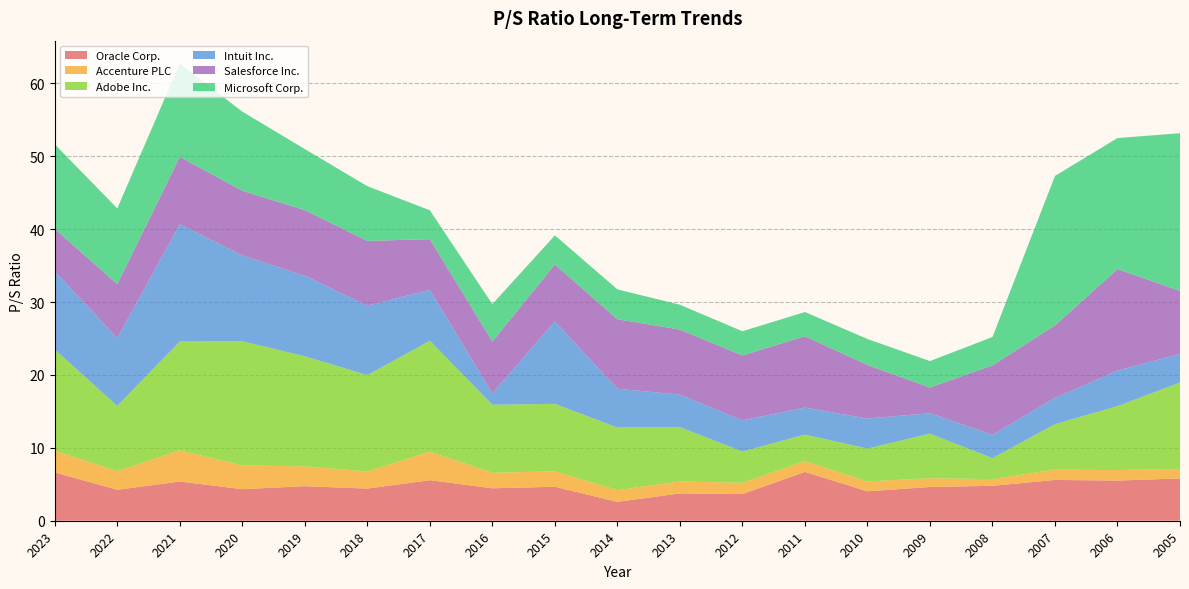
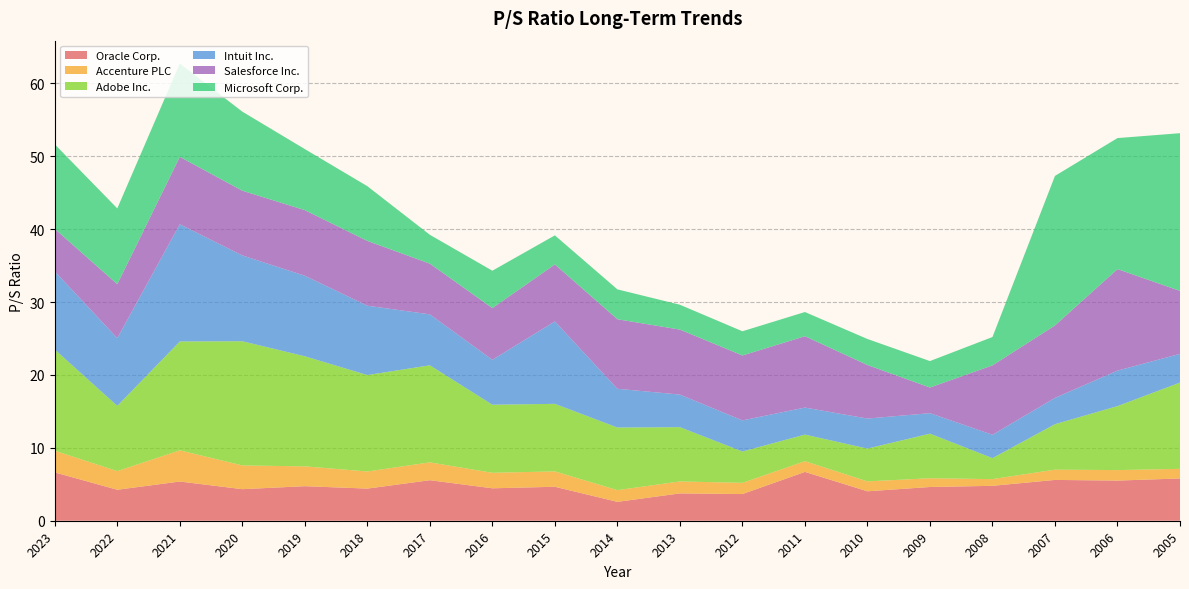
  {
    "Oracle Corp.": {
      "2023": 7,
      "2022": 4,
      "2021": 5,
      "2020": 4,
      "2019": 5,
      "2018": 4,
      "2017": 6,
      "2016": 4,
      "2015": 5,
      "2014": 3,
      "2013": 4,
      "2012": 4,
      "2011": 7,
      "2010": 4,
      "2009": 5,
      "2008": 5,
      "2007": 6,
      "2006": 6,
      "2005": 6
    },
    "Accenture PLC": {
      "2023": 3,
      "2022": 3,
      "2021": 4,
      "2020": 3,
      "2019": 3,
      "2018": 2,
-     "2017": 4,
+     "2017": 2,
      "2016": 2,
      "2015": 2,
      "2014": 2,
      "2013": 2,
      "2012": 2,
      "2011": 1,
      "2010": 1,
      "2009": 1,
      "2008": 1,
      "2007": 1,
      "2006": 1,
      "2005": 1
    },
    "Adobe Inc.": {
      "2023": 14,
      "2022": 9,
      "2021": 15,
      "2020": 17,
      "2019": 15,
      "2018": 13,
-     "2017": 15,
+     "2017": 13,
      "2016": 9,
      "2015": 9,
      "2014": 9,
      "2013": 7,
      "2012": 4,
      "2011": 4,
      "2010": 5,
      "2009": 6,
      "2008": 3,
      "2007": 6,
      "2006": 9,
      "2005": 12
    },
    "Intuit Inc.": {
      "2023": 11,
      "2022": 9,
      "2021": 16,
      "2020": 12,
      "2019": 11,
      "2018": 10,
      "2017": 7,
-     "2016": 2,
+     "2016": 6,
      "2015": 11,
      "2014": 5,
      "2013": 4,
      "2012": 4,
      "2011": 4,
      "2010": 4,
      "2009": 3,
      "2008": 3,
      "2007": 4,
      "2006": 5,
      "2005": 4
    },
    "Salesforce Inc.": {
      "2023": 6,
      "2022": 7,
      "2021": 9,
      "2020": 9,
      "2019": 9,
      "2018": 9,
      "2017": 7,
      "2016": 7,
      "2015": 8,
      "2014": 10,
      "2013": 9,
      "2012": 9,
      "2011": 10,
      "2010": 7,
      "2009": 4,
      "2008": 10,
      "2007": 10,
      "2006": 14,
      "2005": 9
    },
    "Microsoft Corp.": {
      "2023": 12,
      "2022": 10,
      "2020": 11,
      "2019": 8,
      "2018": 8,
      "2017": 4,
      "2016": 5,
      "2015": 4,
      "2014": 4,
      "2013": 3,
      "2012": 3,
      "2011": 3,
      "2010": 4,
      "2009": 4,
      "2008": 4,
      "2007": 21,
      "2006": 18,
      "2005": 22
    }
  }
